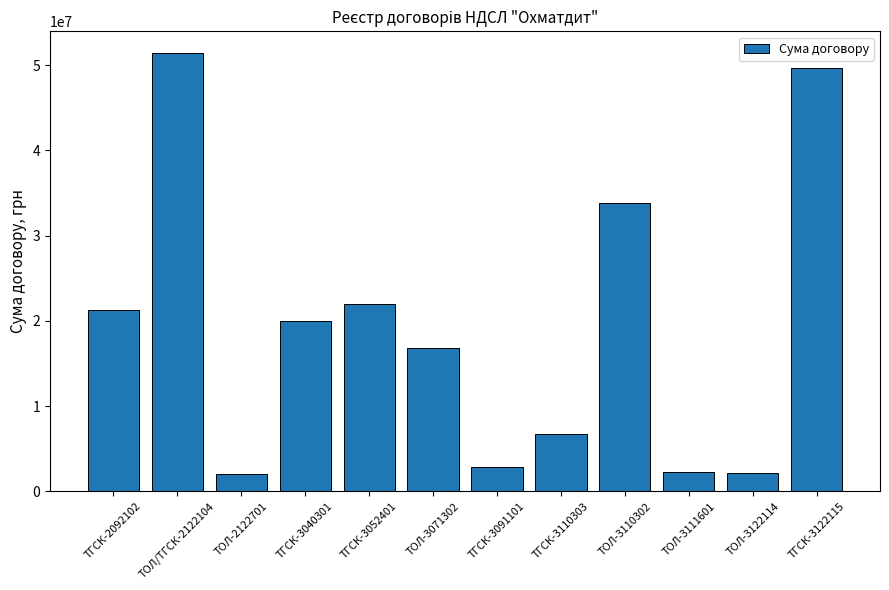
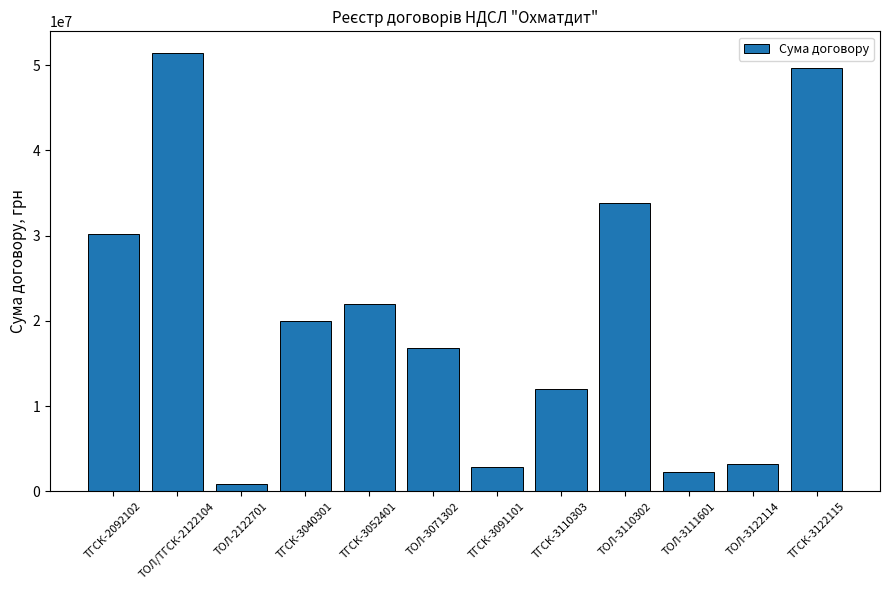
  {
-   "ТГСК-2092102": 21000000,
+   "ТГСК-2092102": 30000000,
    "ТОЛ/ТГСК-2122104": 51000000,
-   "ТОЛ-2122701": 2000000,
+   "ТОЛ-2122701": 1000000,
    "ТГСК-3040301": 20000000,
    "ТГСК-3052401": 22000000,
    "ТОЛ-3071302": 17000000,
    "ТГСК-3091101": 3000000,
-   "ТГСК-3110303": 7000000,
+   "ТГСК-3110303": 12000000,
    "ТОЛ-3110302": 34000000,
    "ТОЛ-3111601": 2000000,
-   "ТОЛ-3122114": 2000000,
+   "ТОЛ-3122114": 3000000,
    "ТГСК-3122115": 50000000
  }
